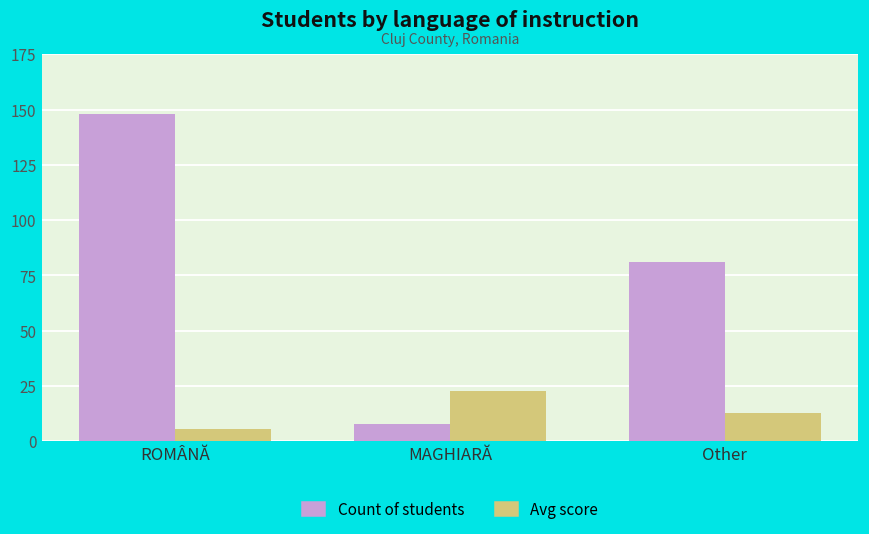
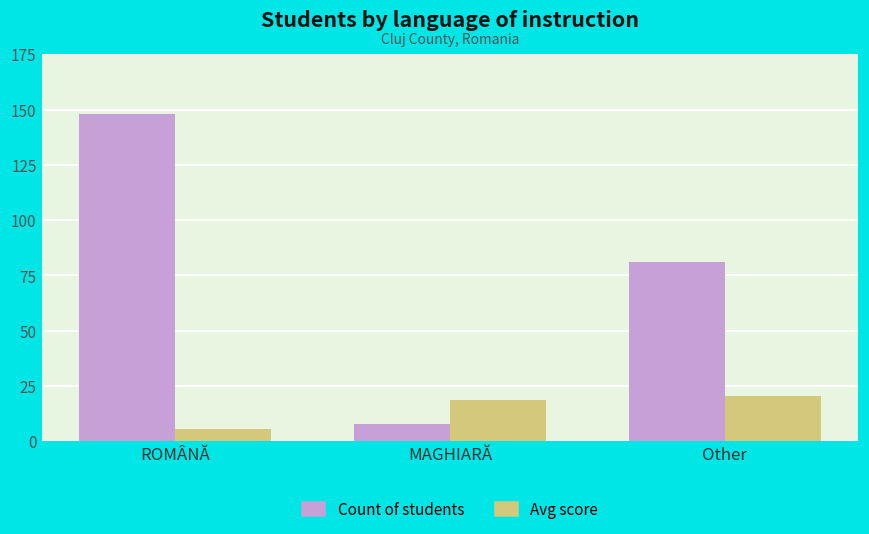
  {
    "Count of students": {
      "ROMÂNĂ": 148,
      "MAGHIARĂ": 8,
      "Other": 81
    },
    "Avg score": {
      "ROMÂNĂ": 6,
-     "MAGHIARĂ": 23,
-     "Other": 13
+     "MAGHIARĂ": 19,
+     "Other": 21
    }
  }
